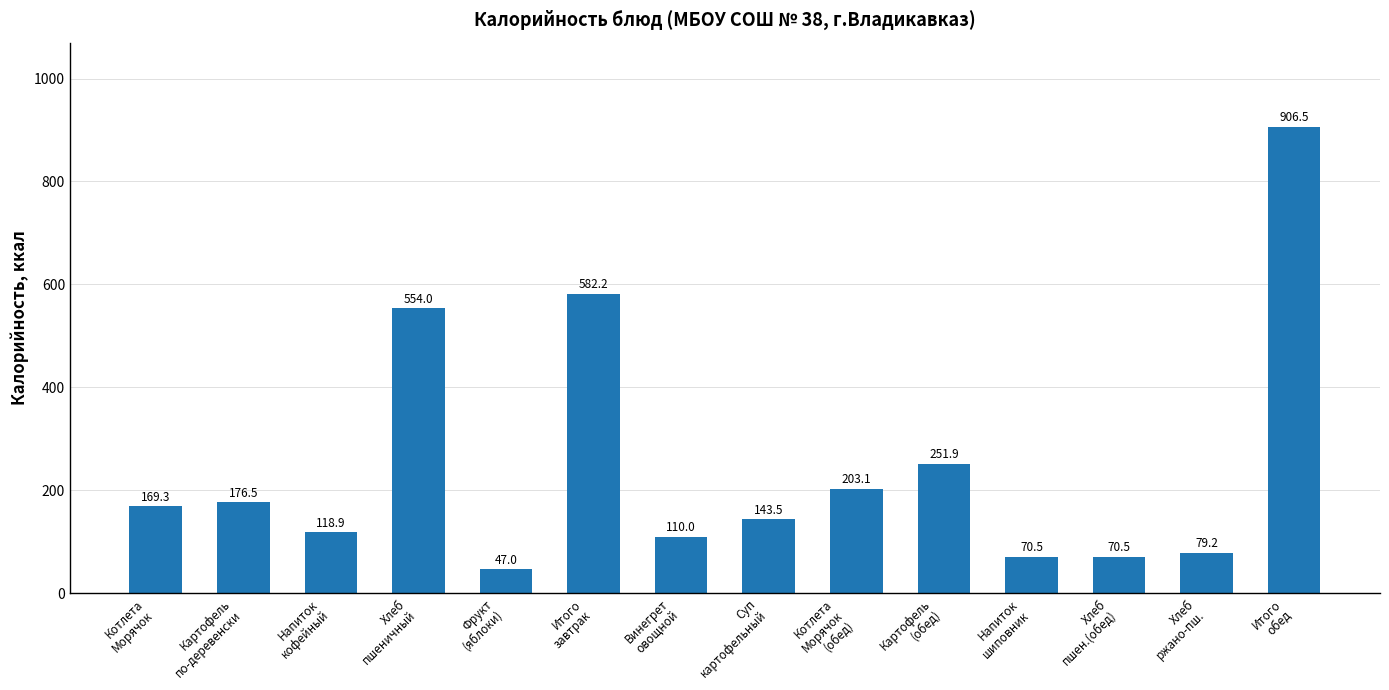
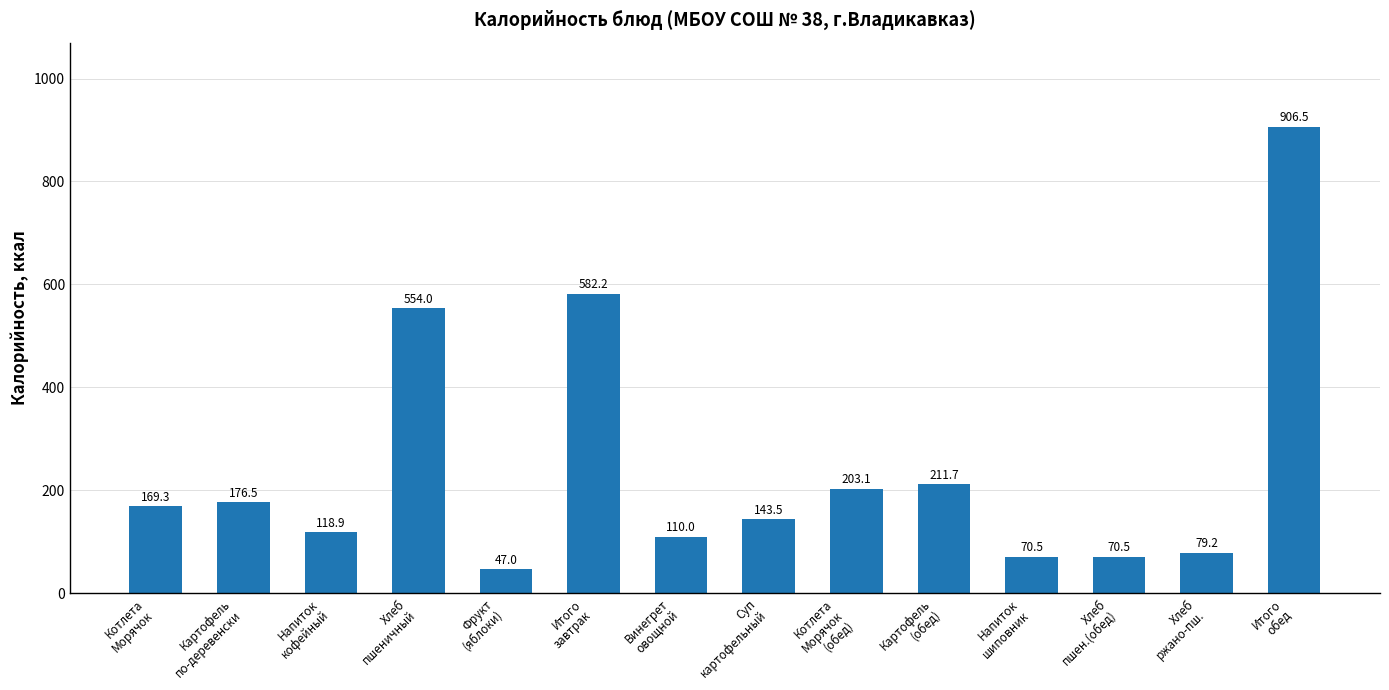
  {
    "Котлета Морячок": 169.3,
    "Картофель по-деревенски": 176.5,
    "Напиток кофейный": 118.9,
    "Хлеб пшеничный": 554.0,
    "Фрукт (яблоки)": 47.0,
    "Итого завтрак": 582.2,
    "Винегрет овощной": 110.0,
    "Суп картофельный": 143.5,
    "Котлета Морячок (обед)": 203.1,
-   "Картофель (обед)": 251.9,
+   "Картофель (обед)": 211.7,
    "Напиток шиповник": 70.5,
    "Хлеб пшен.(обед)": 70.5,
    "Хлеб ржано-пш.": 79.2,
    "Итого обед": 906.5
  }
